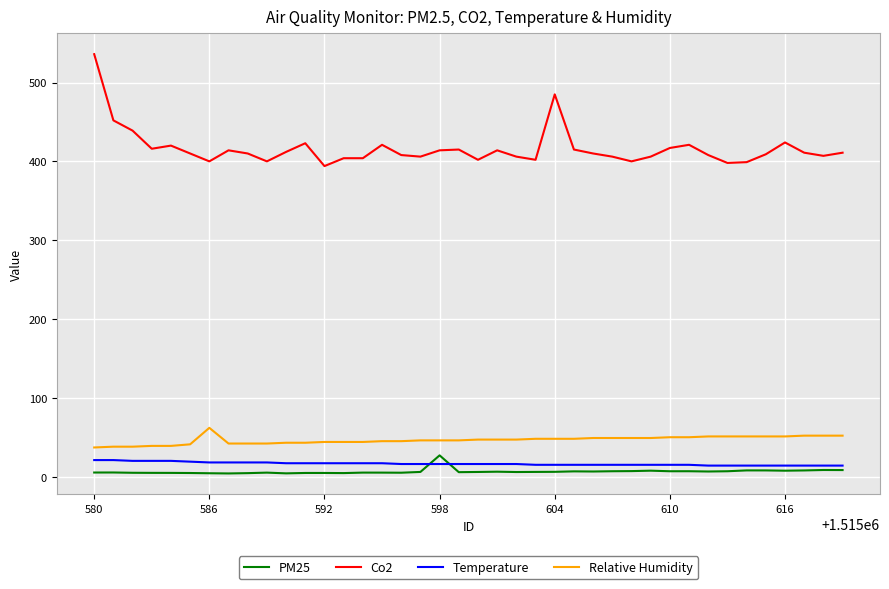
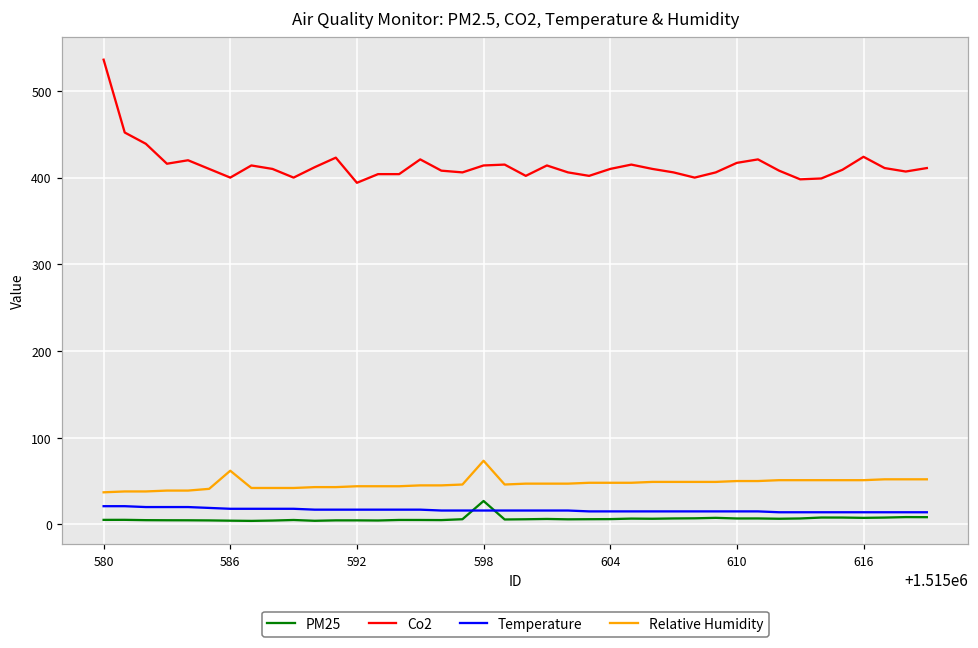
  {
    "PM25": {
      "580": 10,
      "586": 0,
      "592": 0,
      "598": 30,
      "604": 10,
      "610": 10,
      "616": 10
    },
    "Co2": {
      "580": 540,
      "586": 400,
      "592": 390,
      "598": 410,
-     "604": 490,
+     "604": 410,
      "610": 420,
      "616": 420
    },
    "Temperature": {
      "580": 20,
      "586": 20,
      "592": 20,
      "598": 20,
      "604": 20,
      "610": 20,
      "616": 10
    },
    "Relative Humidity": {
      "580": 40,
      "586": 60,
      "592": 40,
-     "598": 50,
+     "598": 70,
      "604": 50,
      "610": 50,
      "616": 50
    }
  }
